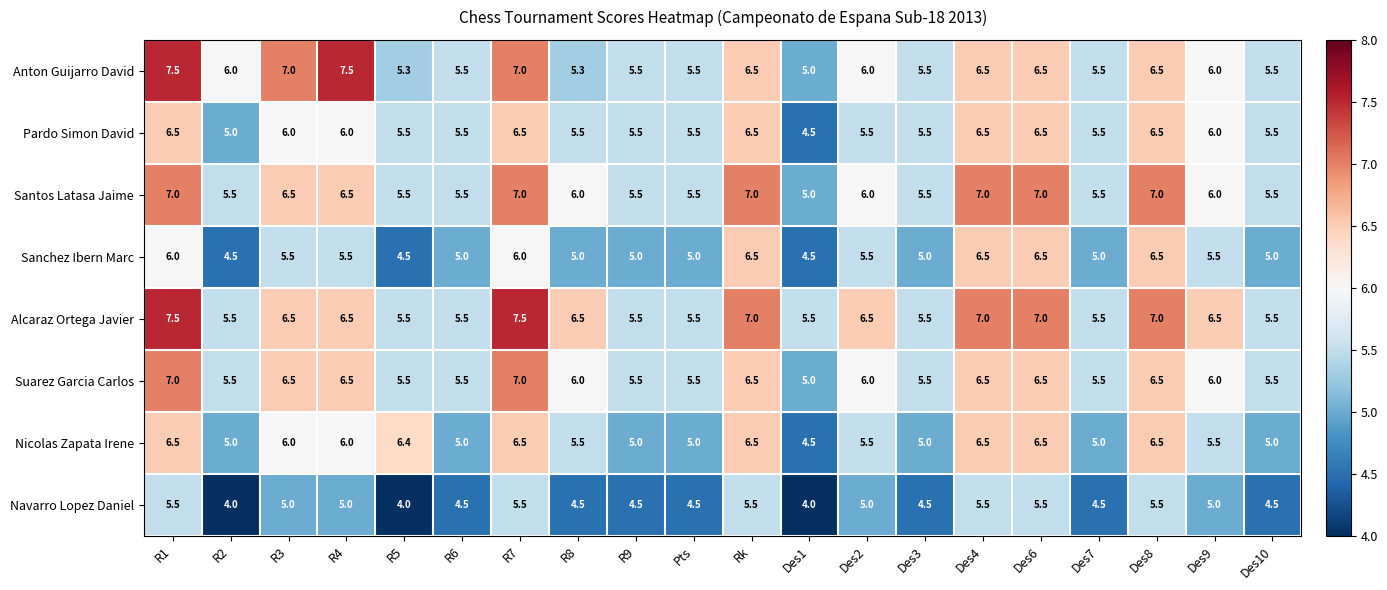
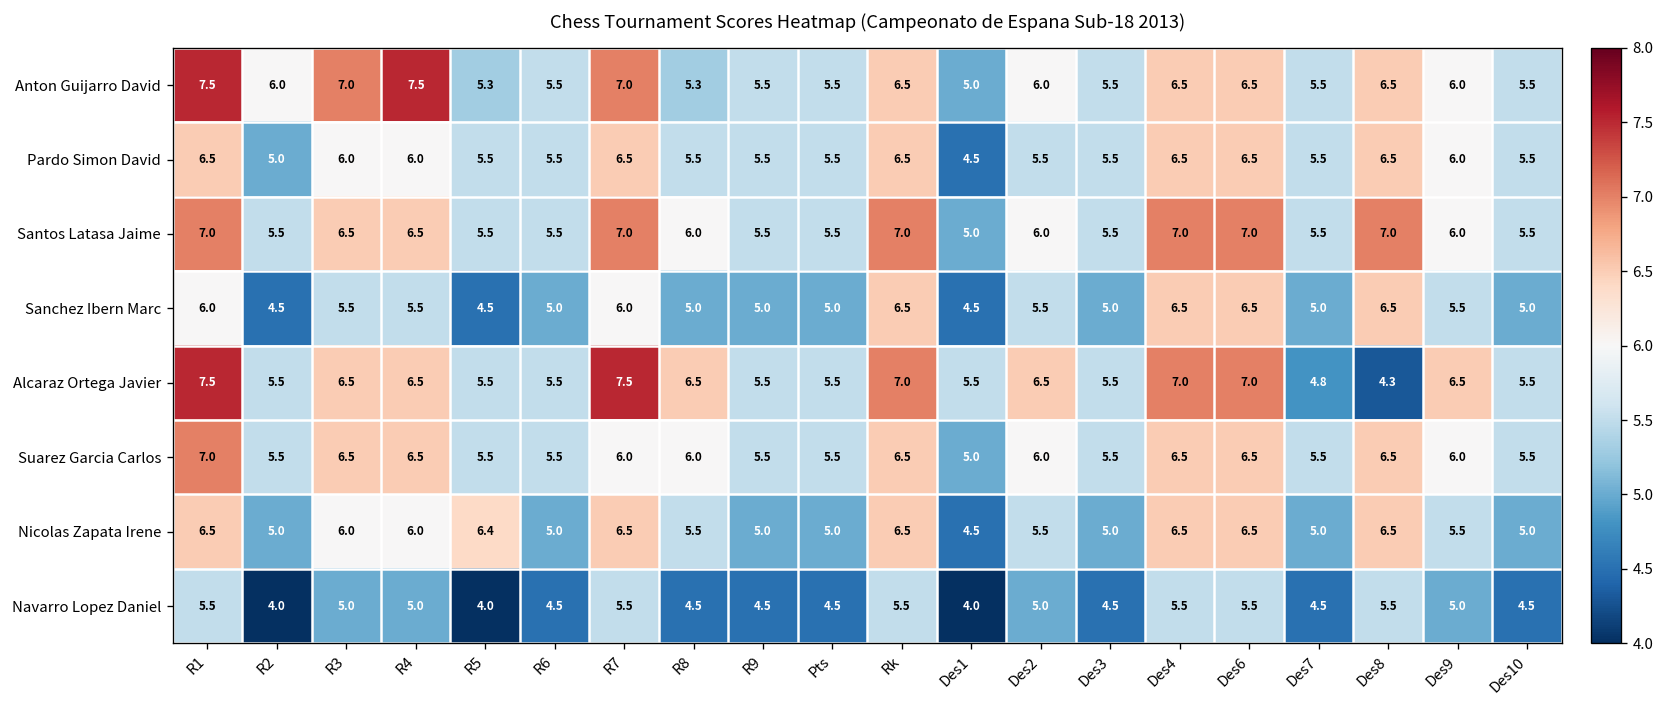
  {
    "Anton Guijarro David": {
      "R1": 7.5,
      "R2": 6.0,
      "R3": 7.0,
      "R4": 7.5,
      "R5": 5.3,
      "R6": 5.5,
      "R7": 7.0,
      "R8": 5.3,
      "R9": 5.5,
      "Pts": 5.5,
      "Rk": 6.5,
      "Des1": 5.0,
      "Des2": 6.0,
      "Des3": 5.5,
      "Des4": 6.5,
      "Des6": 6.5,
      "Des7": 5.5,
      "Des8": 6.5,
      "Des9": 6.0,
      "Des10": 5.5
    },
    "Pardo Simon David": {
      "R1": 6.5,
      "R2": 5.0,
      "R3": 6.0,
      "R4": 6.0,
      "R5": 5.5,
      "R6": 5.5,
      "R7": 6.5,
      "R8": 5.5,
      "R9": 5.5,
      "Pts": 5.5,
      "Rk": 6.5,
      "Des1": 4.5,
      "Des2": 5.5,
      "Des3": 5.5,
      "Des4": 6.5,
      "Des6": 6.5,
      "Des7": 5.5,
      "Des8": 6.5,
      "Des9": 6.0,
      "Des10": 5.5
    },
    "Santos Latasa Jaime": {
      "R1": 7.0,
      "R2": 5.5,
      "R3": 6.5,
      "R4": 6.5,
      "R5": 5.5,
      "R6": 5.5,
      "R7": 7.0,
      "R8": 6.0,
      "R9": 5.5,
      "Pts": 5.5,
      "Rk": 7.0,
      "Des1": 5.0,
      "Des2": 6.0,
      "Des3": 5.5,
      "Des4": 7.0,
      "Des6": 7.0,
      "Des7": 5.5,
      "Des8": 7.0,
      "Des9": 6.0,
      "Des10": 5.5
    },
    "Sanchez Ibern Marc": {
      "R1": 6.0,
      "R2": 4.5,
      "R3": 5.5,
      "R4": 5.5,
      "R5": 4.5,
      "R6": 5.0,
      "R7": 6.0,
      "R8": 5.0,
      "R9": 5.0,
      "Pts": 5.0,
      "Rk": 6.5,
      "Des1": 4.5,
      "Des2": 5.5,
      "Des3": 5.0,
      "Des4": 6.5,
      "Des6": 6.5,
      "Des7": 5.0,
      "Des8": 6.5,
      "Des9": 5.5,
      "Des10": 5.0
    },
    "Alcaraz Ortega Javier": {
      "R1": 7.5,
      "R2": 5.5,
      "R3": 6.5,
      "R4": 6.5,
      "R5": 5.5,
      "R6": 5.5,
      "R7": 7.5,
      "R8": 6.5,
      "R9": 5.5,
      "Pts": 5.5,
      "Rk": 7.0,
      "Des1": 5.5,
      "Des2": 6.5,
      "Des3": 5.5,
      "Des4": 7.0,
      "Des6": 7.0,
-     "Des7": 5.5,
-     "Des8": 7.0,
+     "Des7": 4.8,
+     "Des8": 4.3,
      "Des9": 6.5,
      "Des10": 5.5
    },
    "Suarez Garcia Carlos": {
      "R1": 7.0,
      "R2": 5.5,
      "R3": 6.5,
      "R4": 6.5,
      "R5": 5.5,
      "R6": 5.5,
-     "R7": 7.0,
+     "R7": 6.0,
      "R8": 6.0,
      "R9": 5.5,
      "Pts": 5.5,
      "Rk": 6.5,
      "Des1": 5.0,
      "Des2": 6.0,
      "Des3": 5.5,
      "Des4": 6.5,
      "Des6": 6.5,
      "Des7": 5.5,
      "Des8": 6.5,
      "Des9": 6.0,
      "Des10": 5.5
    },
    "Nicolas Zapata Irene": {
      "R1": 6.5,
      "R2": 5.0,
      "R3": 6.0,
      "R4": 6.0,
      "R5": 6.4,
      "R6": 5.0,
      "R7": 6.5,
      "R8": 5.5,
      "R9": 5.0,
      "Pts": 5.0,
      "Rk": 6.5,
      "Des1": 4.5,
      "Des2": 5.5,
      "Des3": 5.0,
      "Des4": 6.5,
      "Des6": 6.5,
      "Des7": 5.0,
      "Des8": 6.5,
      "Des9": 5.5,
      "Des10": 5.0
    },
    "Navarro Lopez Daniel": {
      "R1": 5.5,
      "R2": 4.0,
      "R3": 5.0,
      "R4": 5.0,
      "R5": 4.0,
      "R6": 4.5,
      "R7": 5.5,
      "R8": 4.5,
      "R9": 4.5,
      "Pts": 4.5,
      "Rk": 5.5,
      "Des1": 4.0,
      "Des2": 5.0,
      "Des3": 4.5,
      "Des4": 5.5,
      "Des6": 5.5,
      "Des7": 4.5,
      "Des8": 5.5,
      "Des9": 5.0,
      "Des10": 4.5
    }
  }
